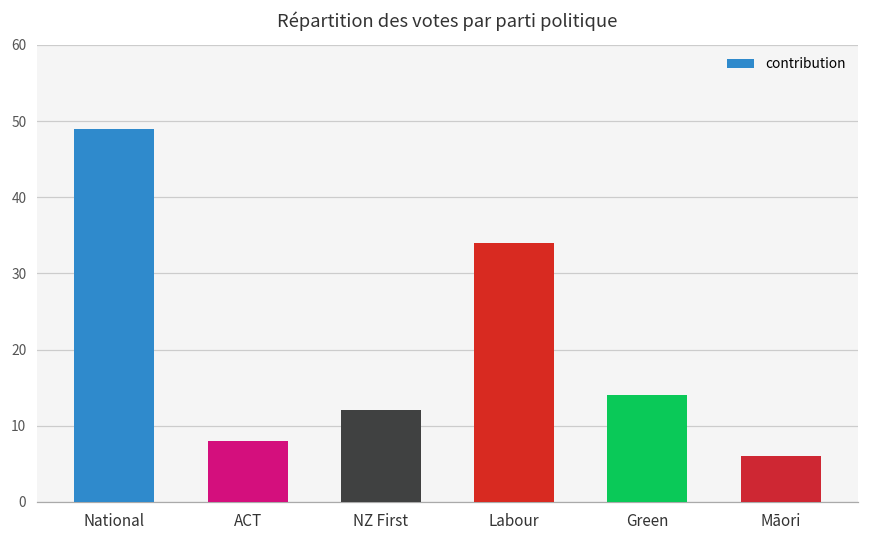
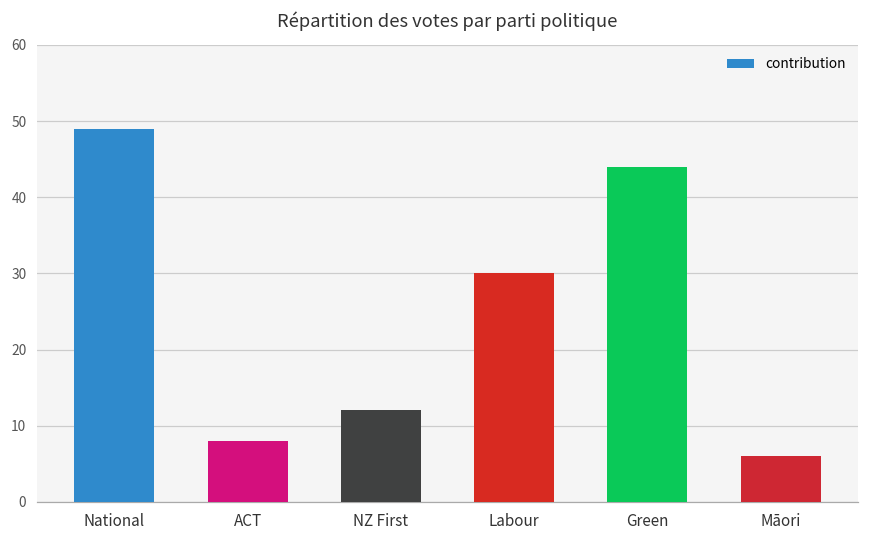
  {
    "National": 49,
    "ACT": 8,
    "NZ First": 12,
-   "Labour": 34,
-   "Green": 14,
+   "Labour": 30,
+   "Green": 44,
    "Māori": 6
  }
